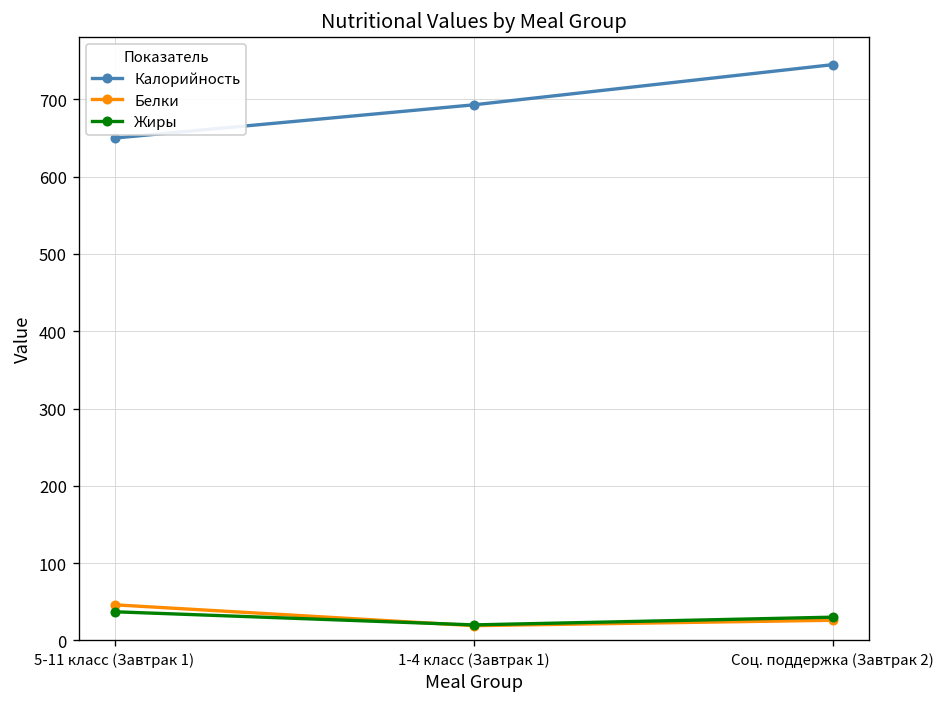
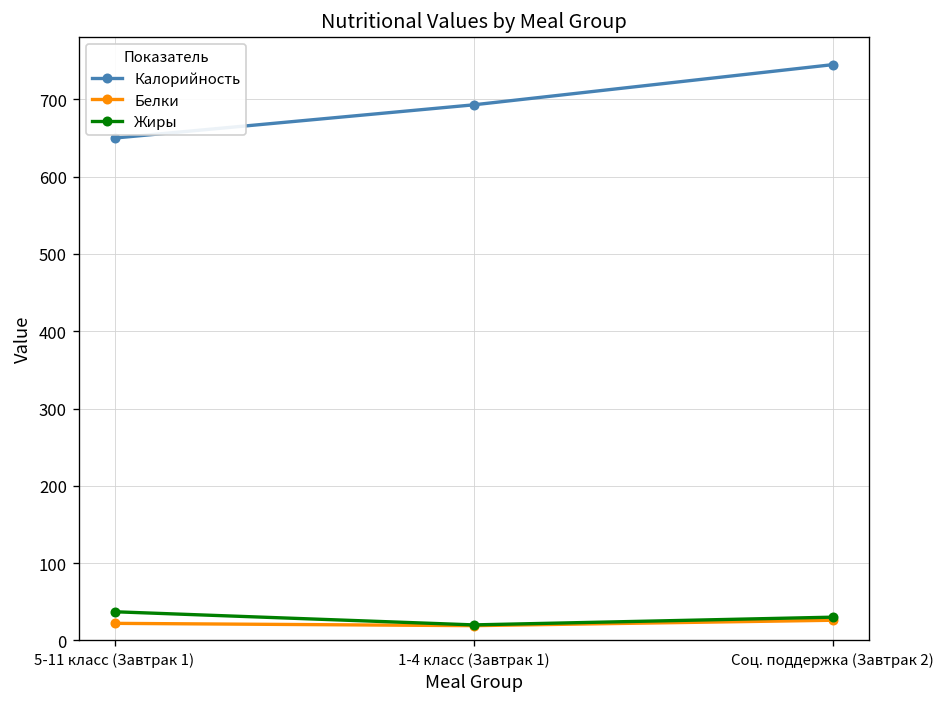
  {
    "Калорийность": {
      "1-4 класс (Завтрак 1)": 690,
      "Соц. поддержка (Завтрак 2)": 750
    },
    "Белки": {
-     "5-11 класс (Завтрак 1)": 50,
+     "5-11 класс (Завтрак 1)": 20,
      "Соц. поддержка (Завтрак 2)": 30
    },
    "Жиры": {
      "5-11 класс (Завтрак 1)": 40,
      "Соц. поддержка (Завтрак 2)": 30
    }
  }
